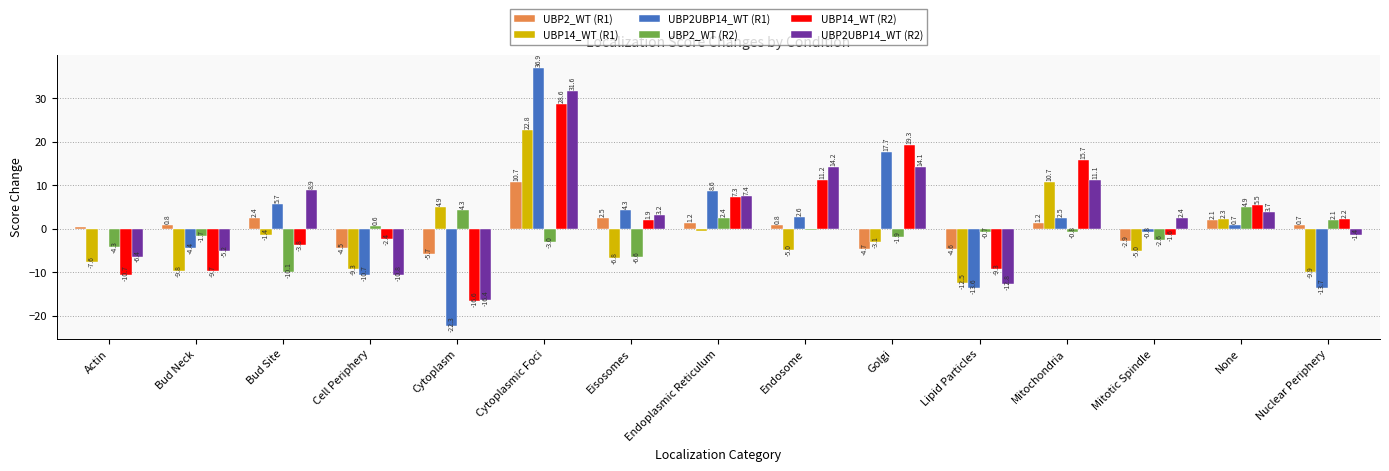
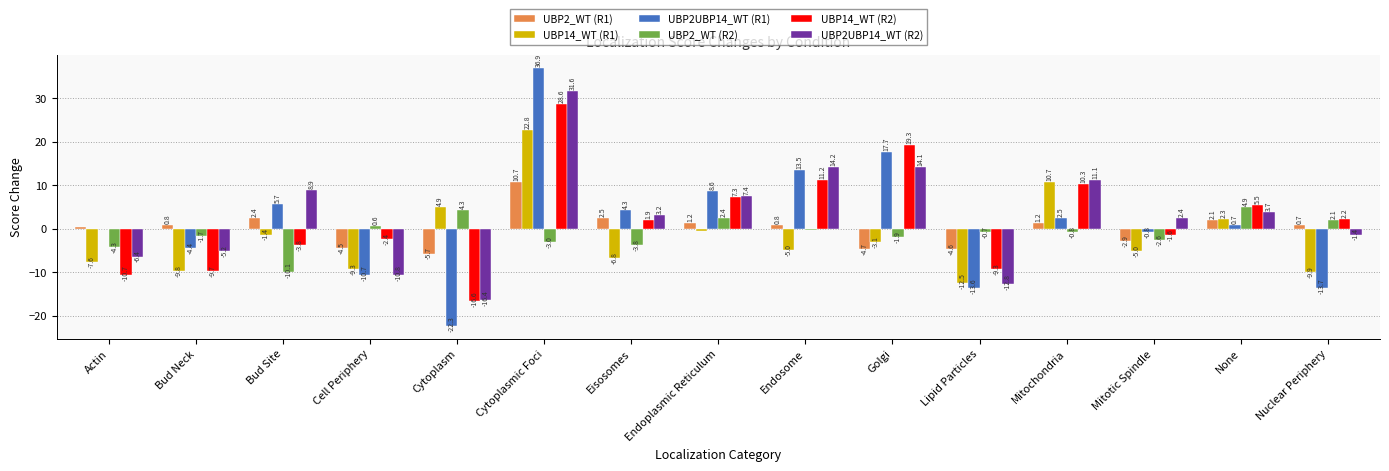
  {
    "UBP2_WT (R1)": {
      "Bud Neck": 0.8,
      "Bud Site": 2.4,
      "Cell Periphery": -4.5,
      "Cytoplasm": -5.7,
      "Cytoplasmic Foci": 10.7,
      "Eisosomes": 2.5,
      "Endoplasmic Reticulum": 1.2,
      "Endosome": 0.8,
      "Golgi": -4.7,
      "Lipid Particles": -4.6,
      "Mitochondria": 1.2,
      "Mitotic Spindle": -2.9,
      "None": 2.1,
      "Nuclear Periphery": 0.7
    },
    "UBP14_WT (R1)": {
      "Actin": -7.6,
      "Bud Neck": -9.8,
      "Bud Site": -1.4,
      "Cell Periphery": -9.3,
      "Cytoplasm": 4.9,
      "Cytoplasmic Foci": 22.8,
      "Eisosomes": -6.8,
      "Endosome": -5.0,
      "Golgi": -3.1,
      "Lipid Particles": -12.5,
      "Mitochondria": 10.7,
      "Mitotic Spindle": -5.0,
      "None": 2.3,
      "Nuclear Periphery": -9.9
    },
    "UBP2UBP14_WT (R1)": {
      "Bud Neck": -4.4,
      "Bud Site": 5.7,
      "Cell Periphery": -10.7,
      "Cytoplasm": -22.3,
      "Cytoplasmic Foci": 36.9,
      "Eisosomes": 4.3,
      "Endoplasmic Reticulum": 8.6,
-     "Endosome": 2.6,
+     "Endosome": 13.5,
      "Golgi": 17.7,
      "Lipid Particles": -13.6,
      "Mitochondria": 2.5,
      "Mitotic Spindle": -0.8,
      "None": 0.7,
      "Nuclear Periphery": -13.7
    },
    "UBP2_WT (R2)": {
      "Actin": -4.3,
      "Bud Neck": -1.7,
      "Bud Site": -10.1,
      "Cell Periphery": 0.6,
      "Cytoplasm": 4.3,
      "Cytoplasmic Foci": -3.0,
-     "Eisosomes": -6.6,
+     "Eisosomes": -3.8,
      "Endoplasmic Reticulum": 2.4,
      "Golgi": -1.9,
      "Lipid Particles": -0.7,
      "Mitochondria": -0.8,
      "Mitotic Spindle": -2.6,
      "None": 4.9,
      "Nuclear Periphery": 2.1
    },
    "UBP14_WT (R2)": {
      "Actin": -10.7,
      "Bud Neck": -9.7,
      "Bud Site": -3.8,
      "Cell Periphery": -2.4,
      "Cytoplasm": -16.6,
      "Cytoplasmic Foci": 28.6,
      "Eisosomes": 1.9,
      "Endoplasmic Reticulum": 7.3,
      "Endosome": 11.2,
      "Golgi": 19.3,
      "Lipid Particles": -9.3,
-     "Mitochondria": 15.7,
+     "Mitochondria": 10.3,
      "Mitotic Spindle": -1.6,
      "None": 5.5,
      "Nuclear Periphery": 2.2
    },
    "UBP2UBP14_WT (R2)": {
      "Actin": -6.4,
      "Bud Neck": -5.2,
      "Bud Site": 8.9,
      "Cell Periphery": -10.8,
      "Cytoplasm": -16.4,
      "Cytoplasmic Foci": 31.6,
      "Eisosomes": 3.2,
      "Endoplasmic Reticulum": 7.4,
      "Endosome": 14.2,
      "Golgi": 14.1,
      "Lipid Particles": -12.8,
      "Mitochondria": 11.1,
      "Mitotic Spindle": 2.4,
      "None": 3.7,
      "Nuclear Periphery": -1.4
    }
  }
